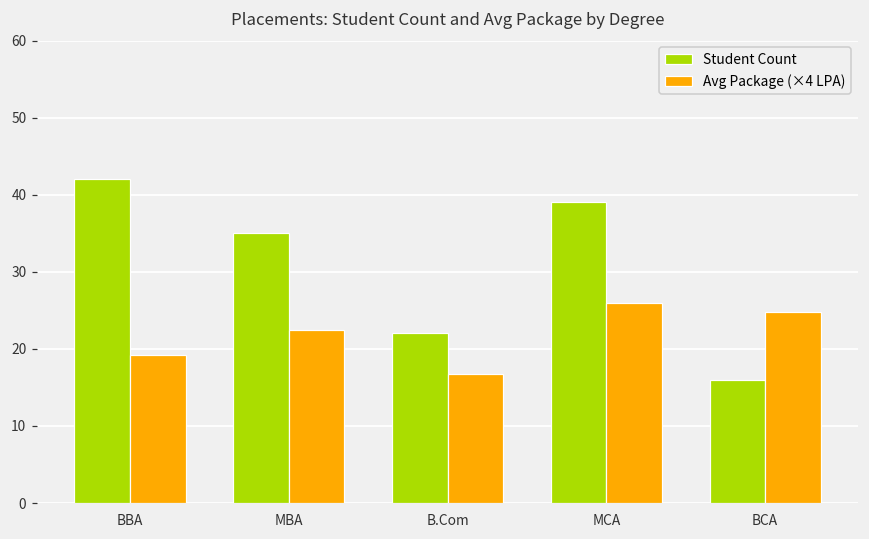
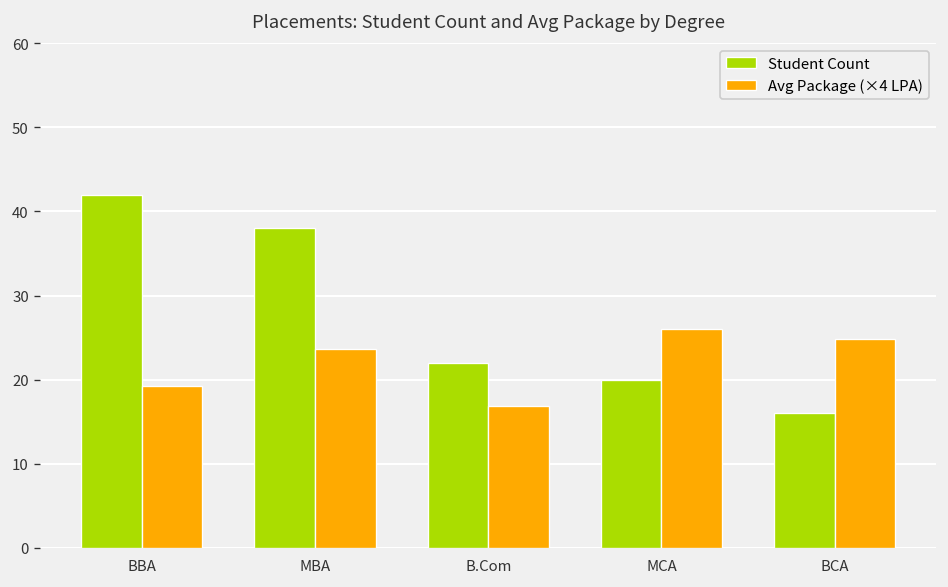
  {
    "Student Count": {
      "BBA": 42,
-     "MBA": 35,
+     "MBA": 38,
      "B.Com": 22,
-     "MCA": 39,
+     "MCA": 20,
      "BCA": 16
    },
    "Avg Package (×4 LPA)": {
      "BBA": 19,
-     "MBA": 22,
+     "MBA": 24,
      "B.Com": 17,
      "MCA": 26,
      "BCA": 25
    }
  }
